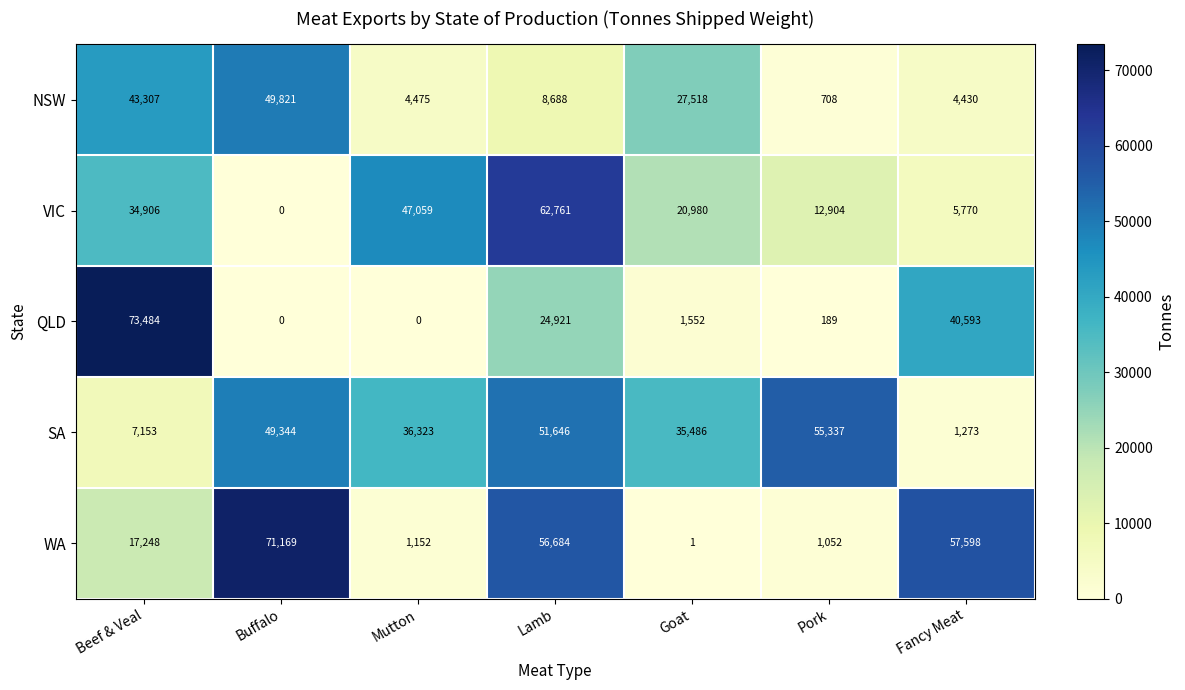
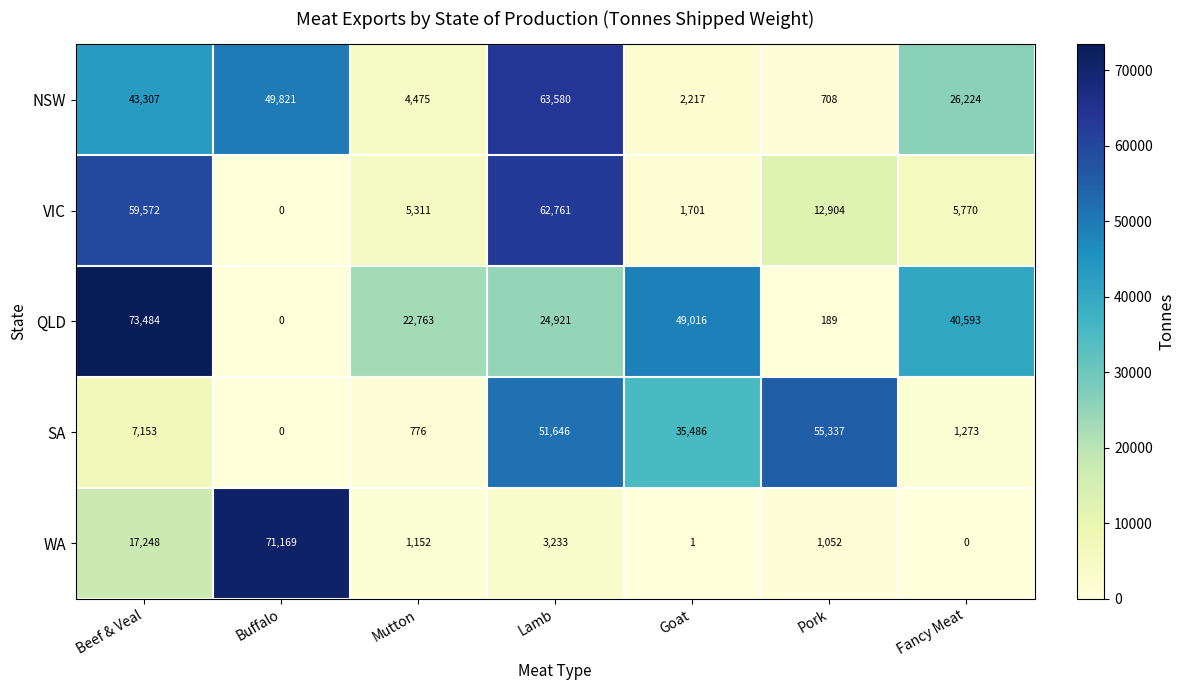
  {
    "NSW": {
      "Beef & Veal": "43,307",
      "Buffalo": "49,821",
      "Mutton": "4,475",
-     "Lamb": "8,688",
-     "Goat": "27,518",
+     "Lamb": "63,580",
+     "Goat": "2,217",
      "Pork": "708",
-     "Fancy Meat": "4,430"
+     "Fancy Meat": "26,224"
    },
    "VIC": {
-     "Beef & Veal": "34,906",
+     "Beef & Veal": "59,572",
      "Buffalo": "0",
-     "Mutton": "47,059",
+     "Mutton": "5,311",
      "Lamb": "62,761",
-     "Goat": "20,980",
+     "Goat": "1,701",
      "Pork": "12,904",
      "Fancy Meat": "5,770"
    },
    "QLD": {
      "Beef & Veal": "73,484",
      "Buffalo": "0",
-     "Mutton": "0",
+     "Mutton": "22,763",
      "Lamb": "24,921",
-     "Goat": "1,552",
+     "Goat": "49,016",
      "Pork": "189",
      "Fancy Meat": "40,593"
    },
    "SA": {
      "Beef & Veal": "7,153",
-     "Buffalo": "49,344",
-     "Mutton": "36,323",
+     "Buffalo": "0",
+     "Mutton": "776",
      "Lamb": "51,646",
      "Goat": "35,486",
      "Pork": "55,337",
      "Fancy Meat": "1,273"
    },
    "WA": {
      "Beef & Veal": "17,248",
      "Buffalo": "71,169",
      "Mutton": "1,152",
-     "Lamb": "56,684",
+     "Lamb": "3,233",
      "Goat": "1",
      "Pork": "1,052",
-     "Fancy Meat": "57,598"
+     "Fancy Meat": "0"
    }
  }
